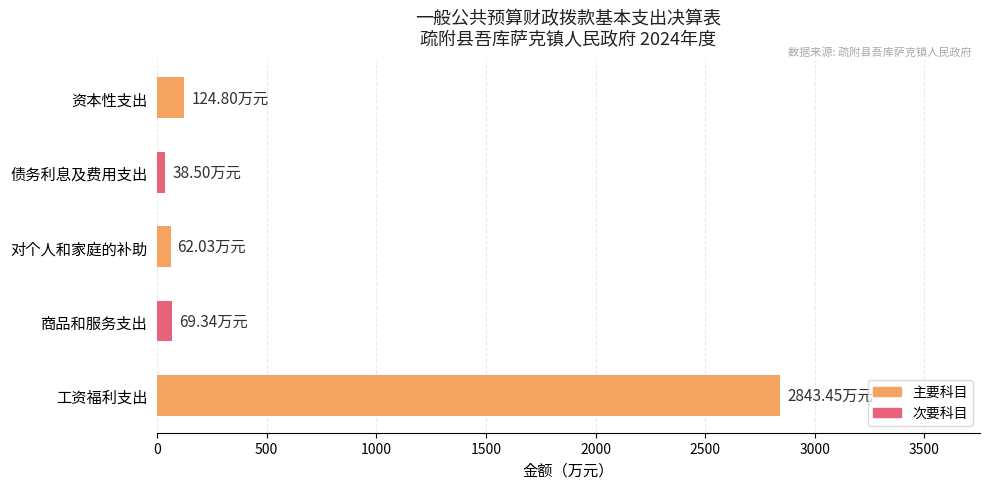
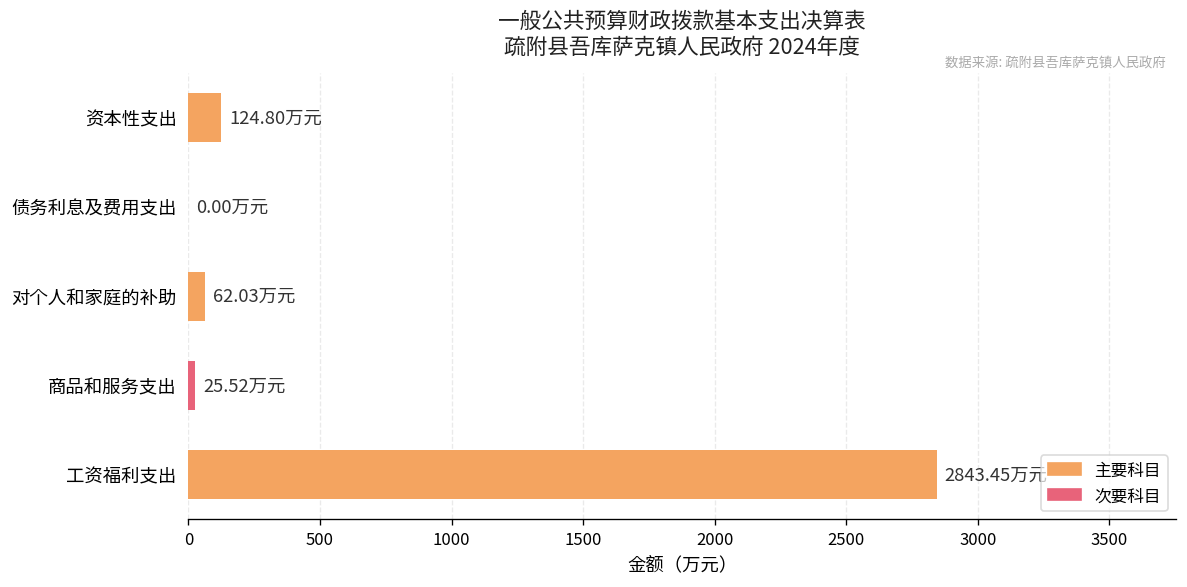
  {
    "资本性支出": 124.80,
-   "债务利息及费用支出": 38.50,
+   "债务利息及费用支出": 0.00,
    "对个人和家庭的补助": 62.03,
-   "商品和服务支出": 69.34
+   "商品和服务支出": 25.52
  }
